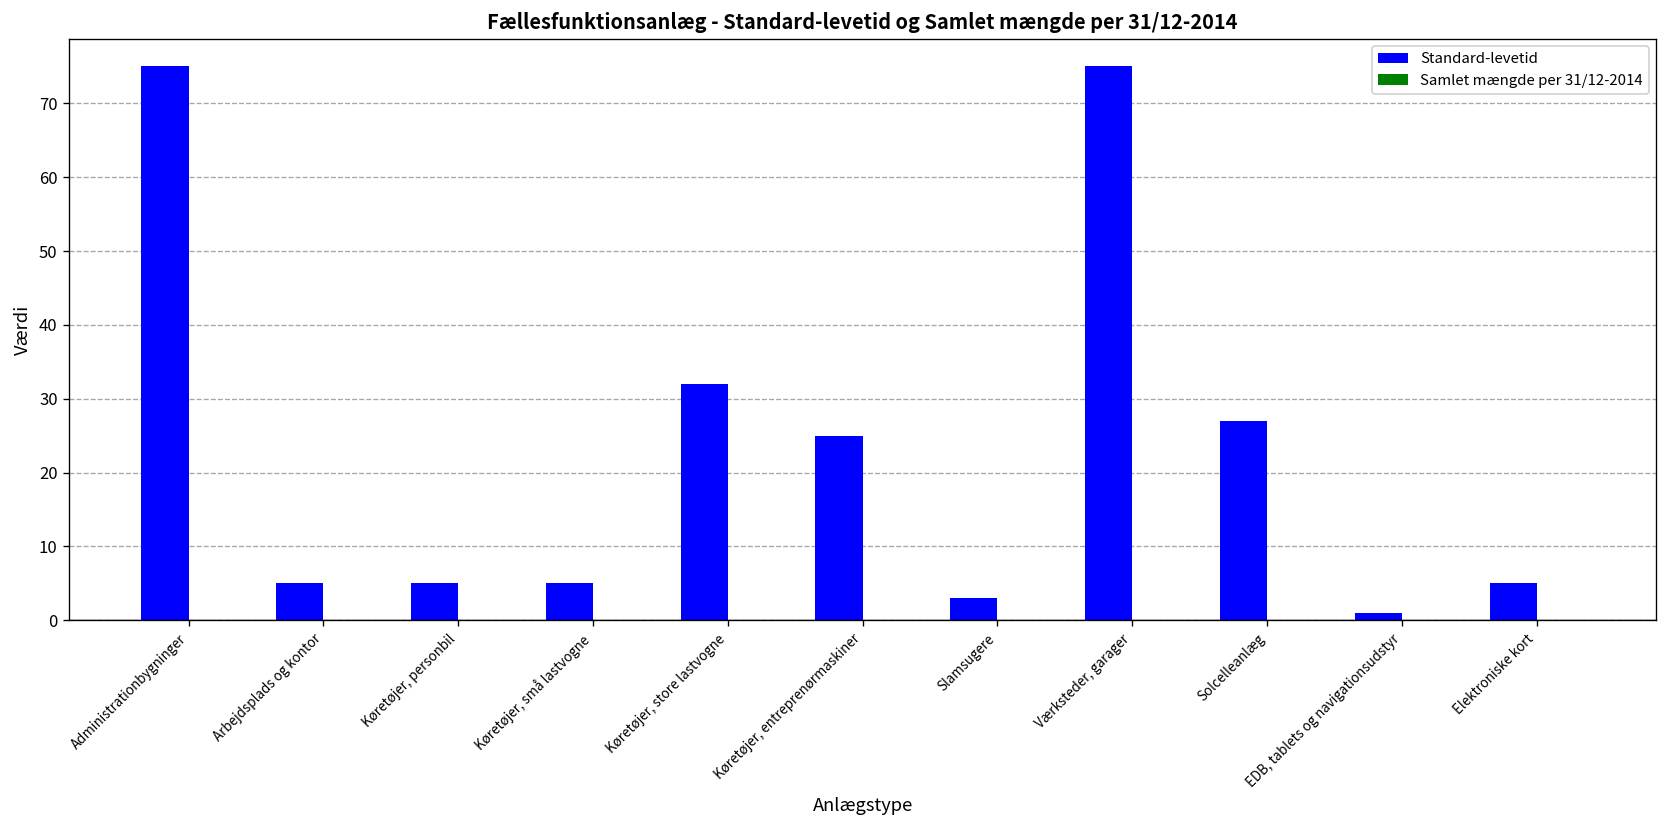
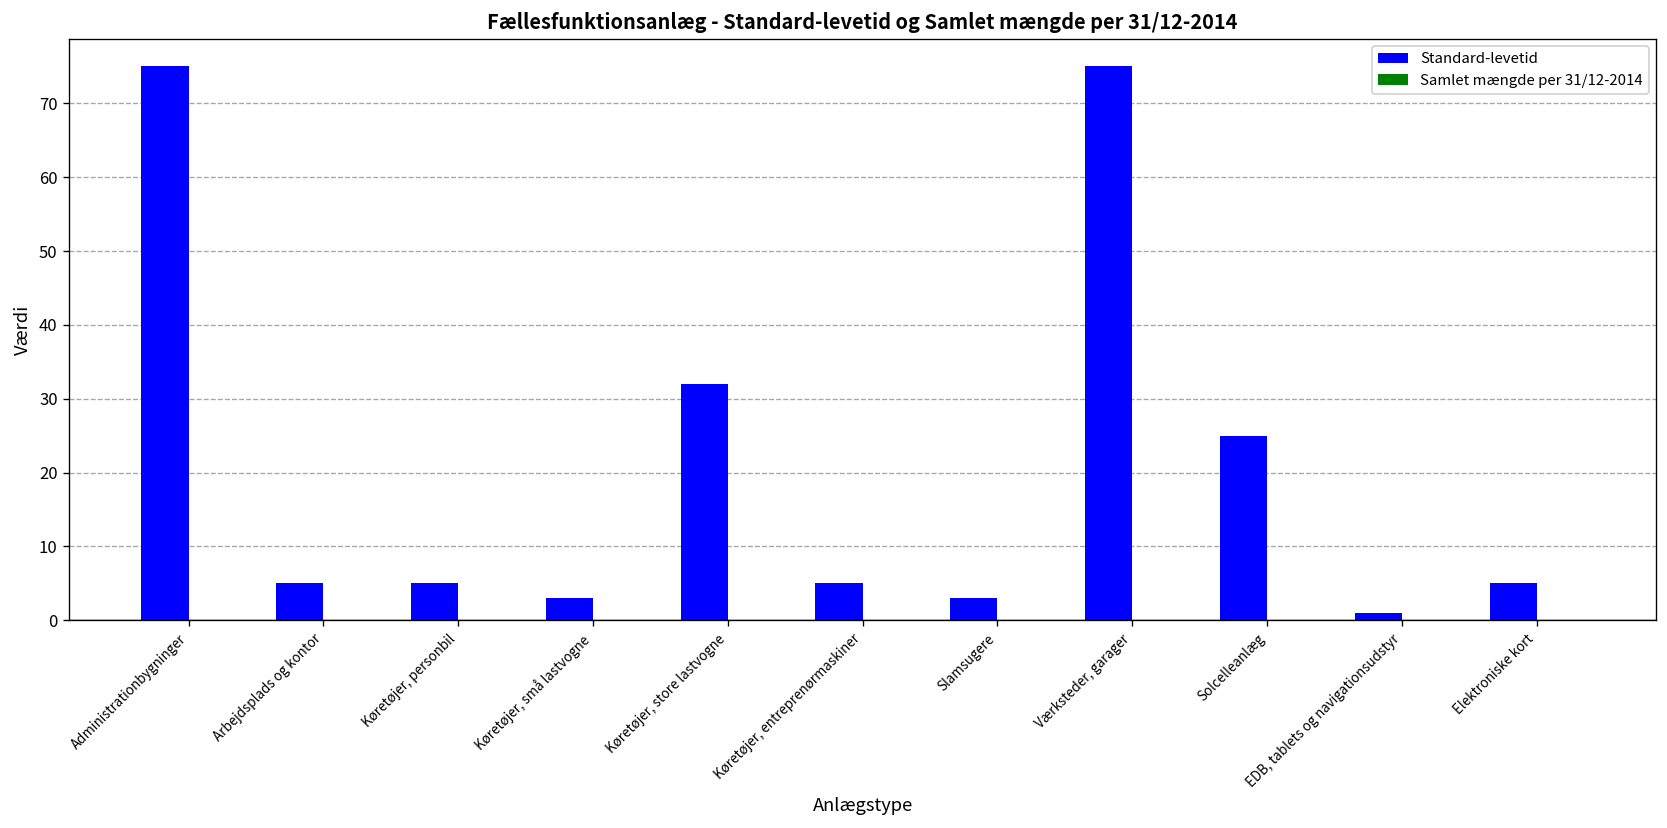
  {
    "Standard-levetid": {
      "Administrationbygninger": 75,
      "Arbejdsplads og kontor": 5,
      "Køretøjer, personbil": 5,
-     "Køretøjer, små lastvogne": 5,
+     "Køretøjer, små lastvogne": 3,
      "Køretøjer, store lastvogne": 32,
-     "Køretøjer, entreprenørmaskiner": 25,
+     "Køretøjer, entreprenørmaskiner": 5,
      "Slamsugere": 3,
      "Værksteder, garager": 75,
-     "Solcelleanlæg": 27,
+     "Solcelleanlæg": 25,
      "EDB, tablets og navigationsudstyr": 1,
      "Elektroniske kort": 5
    },
    "Samlet mængde per 31/12-2014": {
      "Administrationbygninger": 0,
      "Arbejdsplads og kontor": 0,
      "Køretøjer, personbil": 0,
      "Køretøjer, små lastvogne": 0,
      "Køretøjer, store lastvogne": 0,
      "Køretøjer, entreprenørmaskiner": 0,
      "Slamsugere": 0,
      "Værksteder, garager": 0,
      "Solcelleanlæg": 0,
      "EDB, tablets og navigationsudstyr": 0,
      "Elektroniske kort": 0
    }
  }
